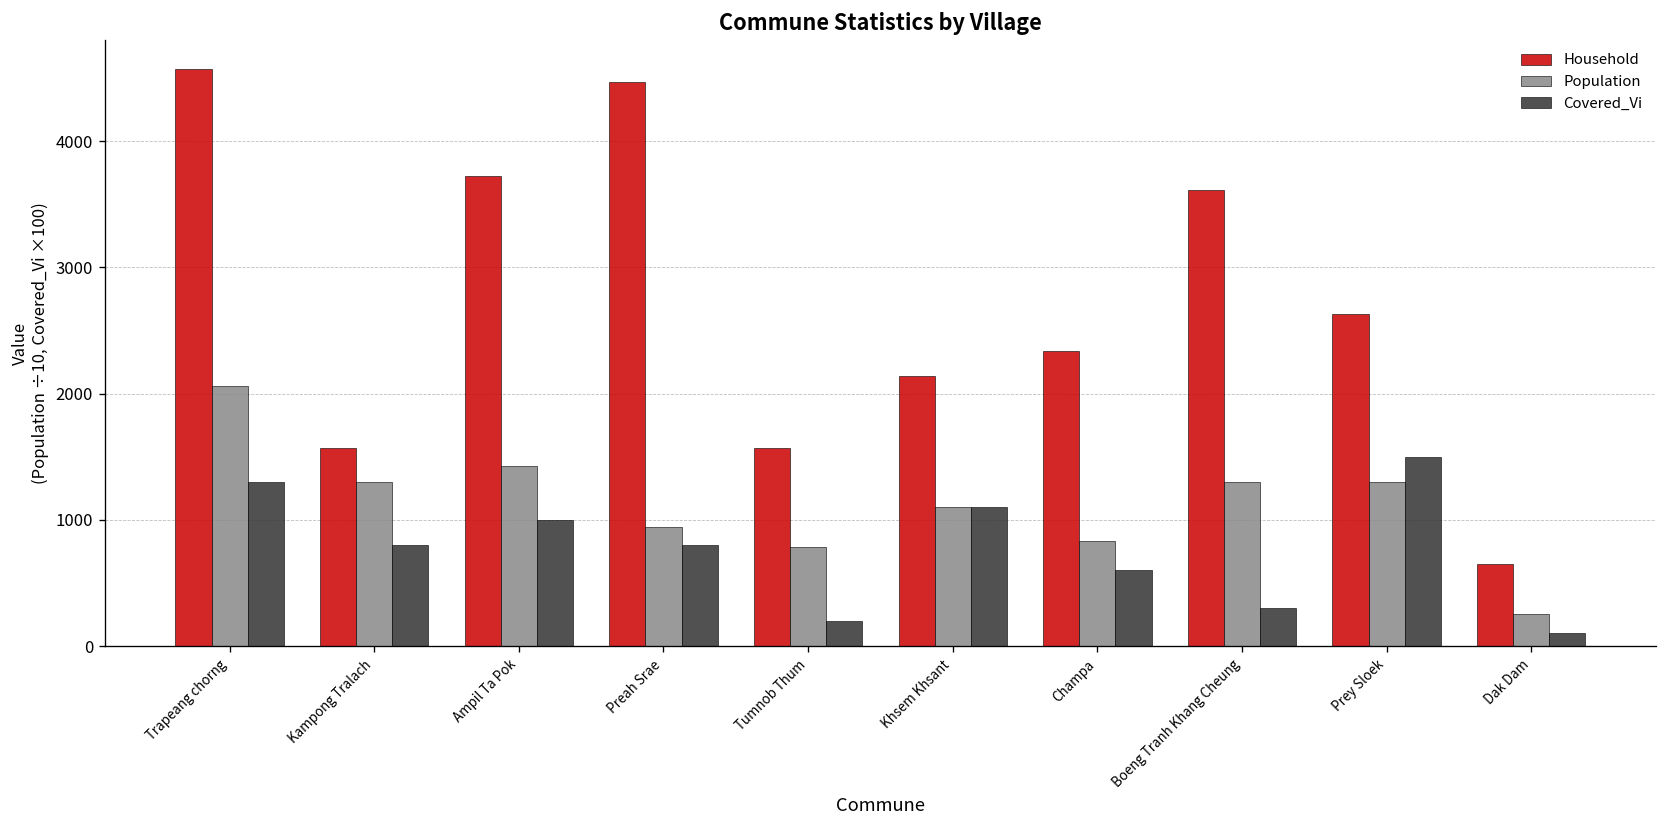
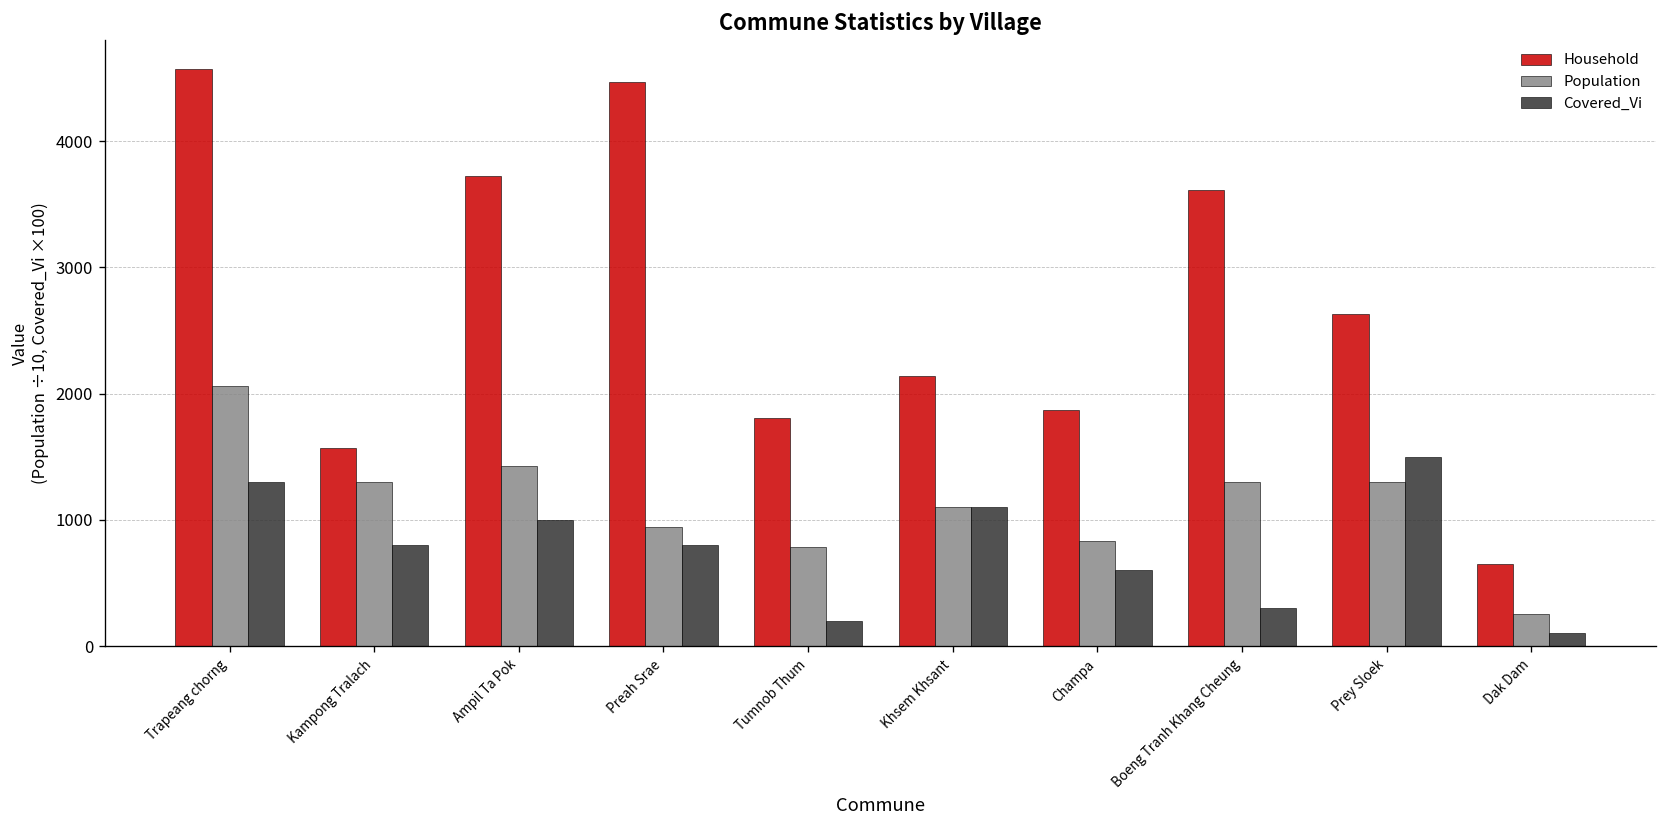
  {
    "Household": {
      "Trapeang chorng": 4570,
      "Kampong Tralach": 1570,
      "Ampil Ta Pok": 3730,
      "Preah Srae": 4470,
-     "Tumnob Thum": 1570,
+     "Tumnob Thum": 1800,
      "Khsem Khsant": 2140,
-     "Champa": 2340,
+     "Champa": 1870,
      "Boeng Tranh Khang Cheung": 3610,
      "Prey Sloek": 2630,
      "Dak Dam": 650
    },
    "Population": {
      "Trapeang chorng": 2060,
      "Kampong Tralach": 1300,
      "Ampil Ta Pok": 1430,
      "Preah Srae": 940,
      "Tumnob Thum": 780,
      "Khsem Khsant": 1100,
      "Champa": 830,
      "Boeng Tranh Khang Cheung": 1300,
      "Prey Sloek": 1300,
      "Dak Dam": 250
    },
    "Covered_Vi": {
      "Trapeang chorng": 1300,
      "Kampong Tralach": 800,
      "Ampil Ta Pok": 1000,
      "Preah Srae": 800,
      "Tumnob Thum": 200,
      "Khsem Khsant": 1100,
      "Champa": 600,
      "Boeng Tranh Khang Cheung": 300,
      "Prey Sloek": 1500,
      "Dak Dam": 100
    }
  }
